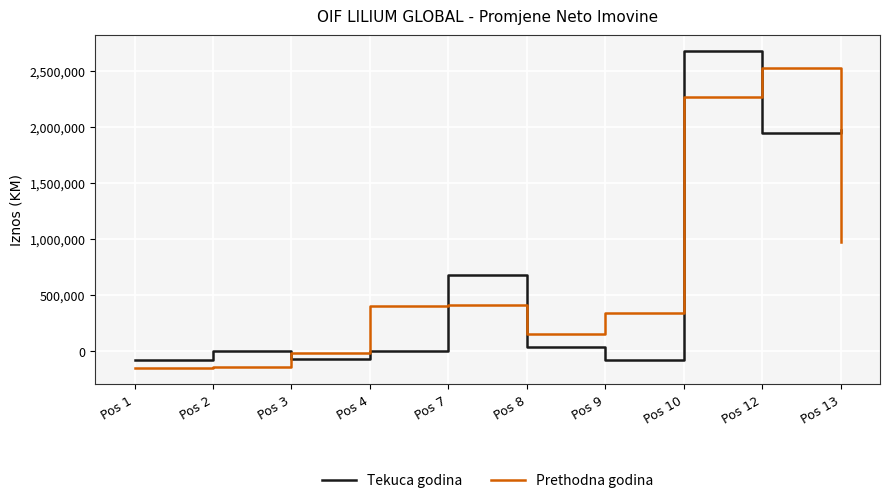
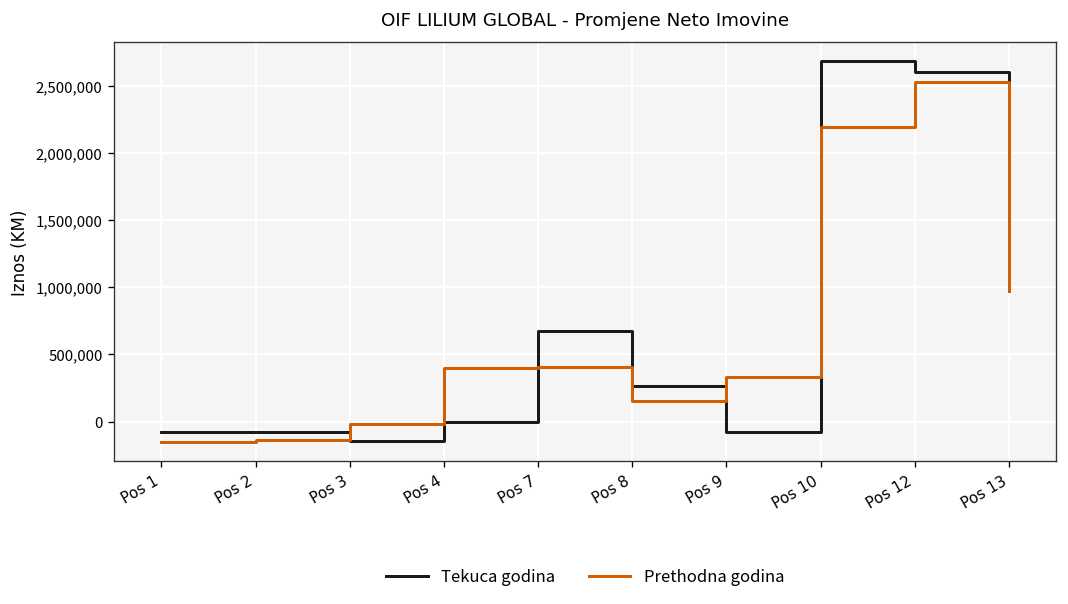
  {
    "Tekuca godina": {
      "Pos 1": "-80,000",
-     "Pos 2": "0",
-     "Pos 3": "-70,000",
+     "Pos 2": "-80,000",
+     "Pos 3": "-140,000",
      "Pos 4": "0",
      "Pos 7": "680,000",
-     "Pos 8": "30,000",
+     "Pos 8": "260,000",
      "Pos 9": "-80,000",
      "Pos 10": "2,680,000",
-     "Pos 12": "1,940,000",
+     "Pos 12": "2,600,000",
      "Pos 13": "1,970,000"
    },
    "Prethodna godina": {
      "Pos 1": "-150,000",
      "Pos 2": "-140,000",
      "Pos 3": "-20,000",
      "Pos 4": "400,000",
      "Pos 7": "410,000",
      "Pos 8": "150,000",
      "Pos 9": "330,000",
-     "Pos 10": "2,270,000",
+     "Pos 10": "2,200,000",
      "Pos 12": "2,530,000",
      "Pos 13": "980,000"
    }
  }
